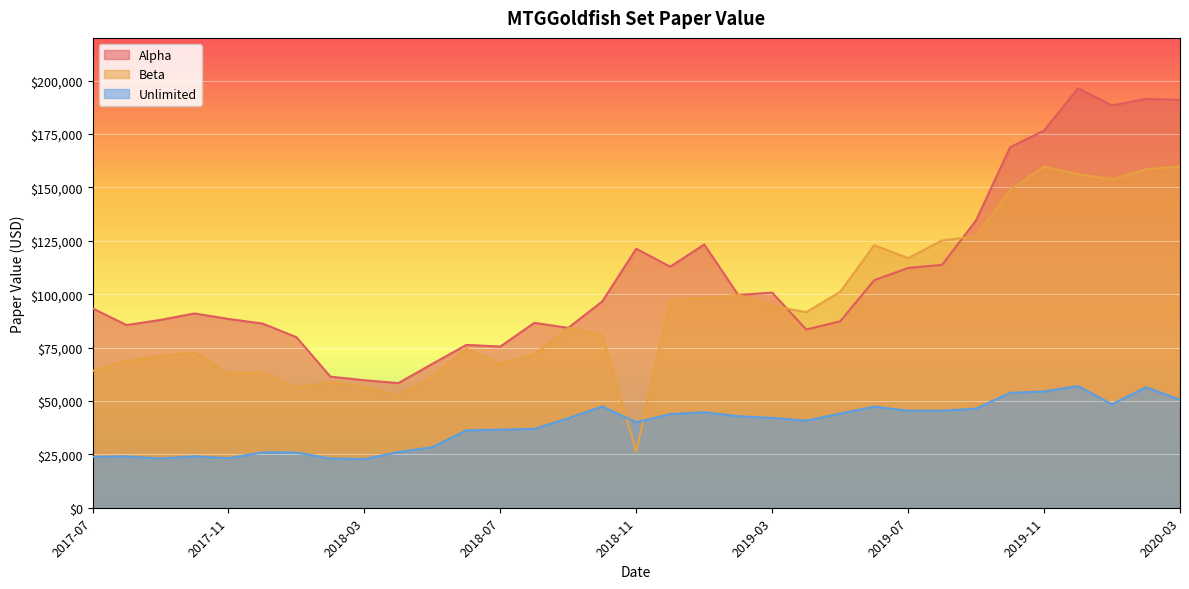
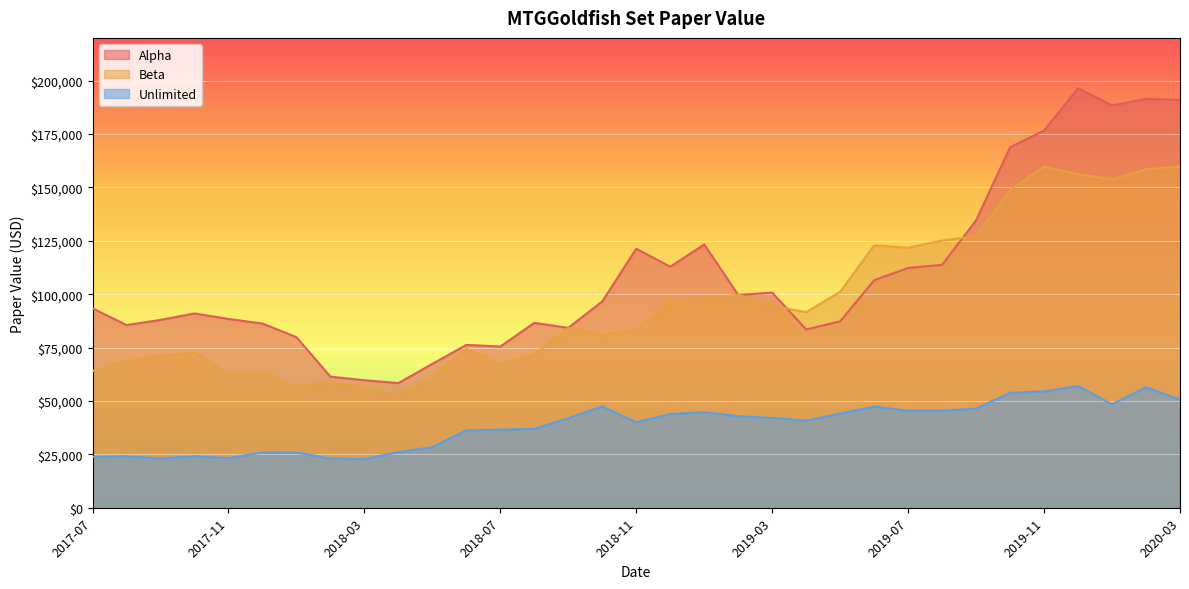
  {
    "Alpha": {
      "2017-07": "$93,000",
      "2017-11": "$88,000",
      "2018-03": "$60,000",
      "2018-07": "$75,000",
      "2018-11": "$121,000",
      "2019-03": "$101,000",
      "2019-07": "$112,000",
      "2019-11": "$177,000",
      "2020-03": "$191,000"
    },
    "Beta": {
      "2017-07": "$64,000",
      "2017-11": "$63,000",
      "2018-03": "$57,000",
      "2018-07": "$67,000",
-     "2018-11": "$26,000",
+     "2018-11": "$83,000",
      "2019-03": "$95,000",
-     "2019-07": "$117,000",
+     "2019-07": "$122,000",
      "2019-11": "$160,000",
      "2020-03": "$160,000"
    },
    "Unlimited": {
      "2017-07": "$24,000",
      "2017-11": "$23,000",
      "2018-03": "$23,000",
      "2018-07": "$37,000",
      "2018-11": "$40,000",
      "2019-03": "$42,000",
      "2019-07": "$45,000",
      "2019-11": "$54,000",
      "2020-03": "$51,000"
    }
  }
